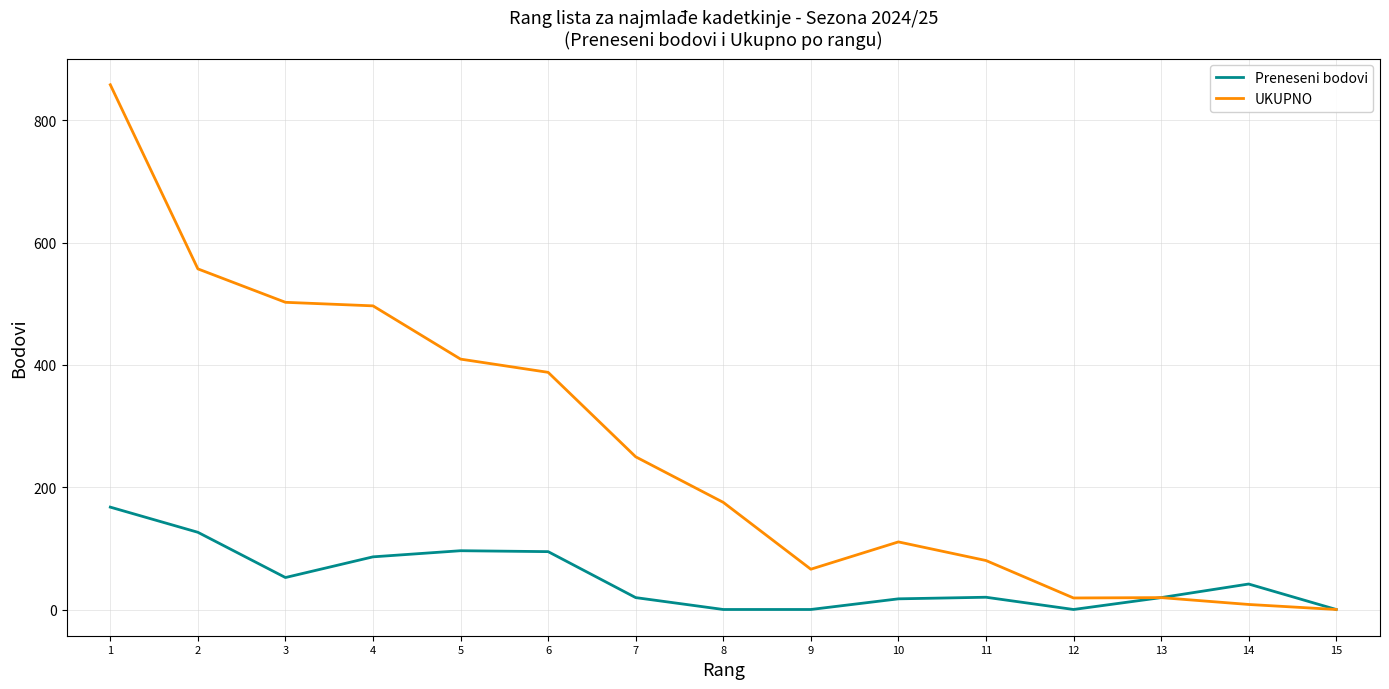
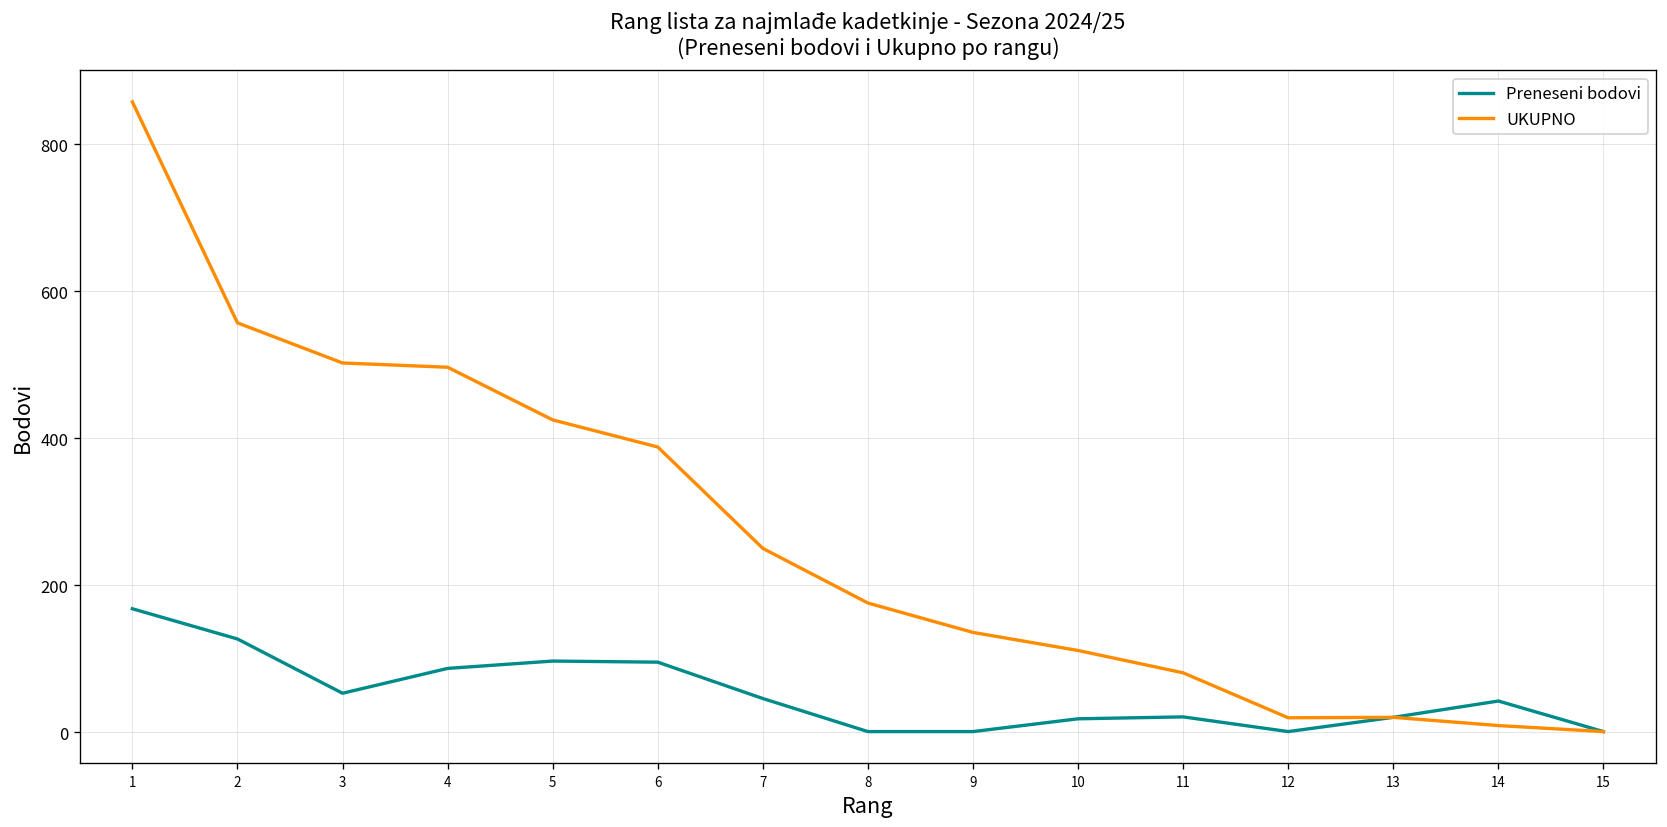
  {
    "Preneseni bodovi": {
      "1": 170,
      "2": 130,
      "3": 50,
      "4": 90,
      "5": 100,
      "6": 100,
-     "7": 20,
+     "7": 50,
      "8": 0,
      "9": 0,
      "10": 20,
      "11": 20,
      "12": 0,
      "14": 40
    },
    "UKUPNO": {
      "1": 860,
      "2": 560,
      "3": 500,
      "4": 500,
-     "5": 410,
+     "5": 420,
      "6": 390,
      "7": 250,
      "8": 180,
-     "9": 70,
+     "9": 140,
      "10": 110,
      "11": 80,
      "12": 20,
      "14": 10
    }
  }
